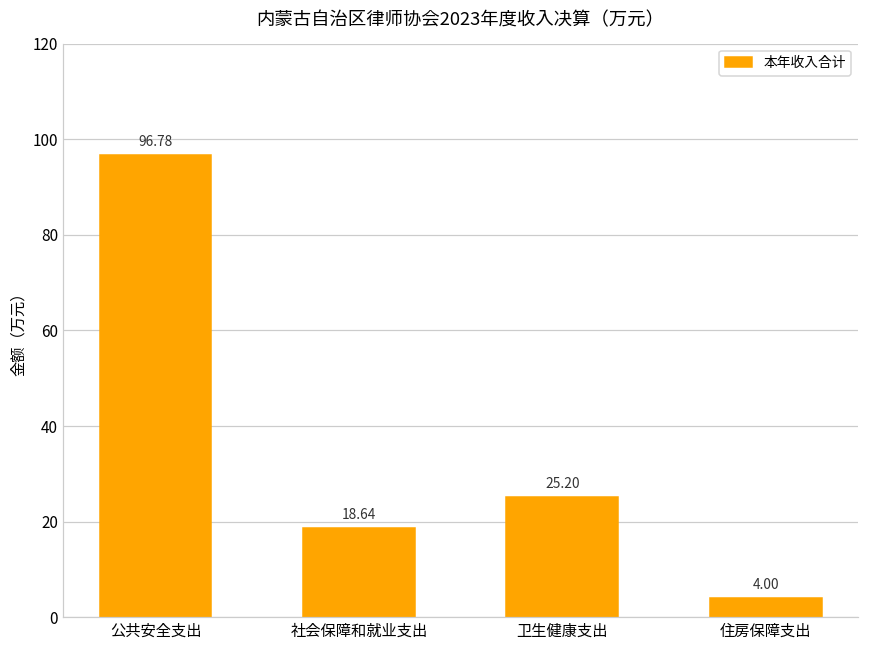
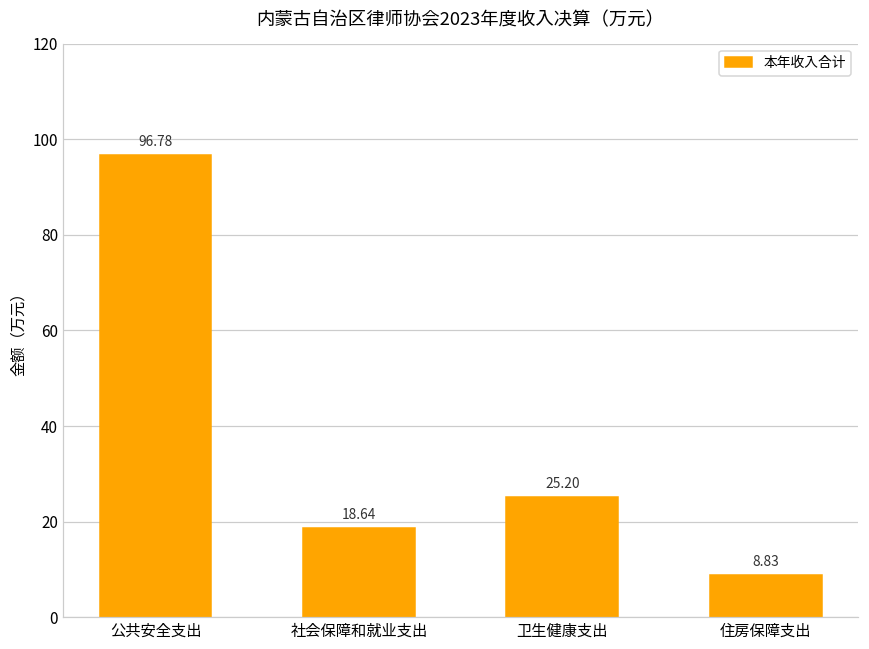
  {
    "公共安全支出": 96.78,
    "社会保障和就业支出": 18.64,
    "卫生健康支出": 25.20,
-   "住房保障支出": 4.00
+   "住房保障支出": 8.83
  }
